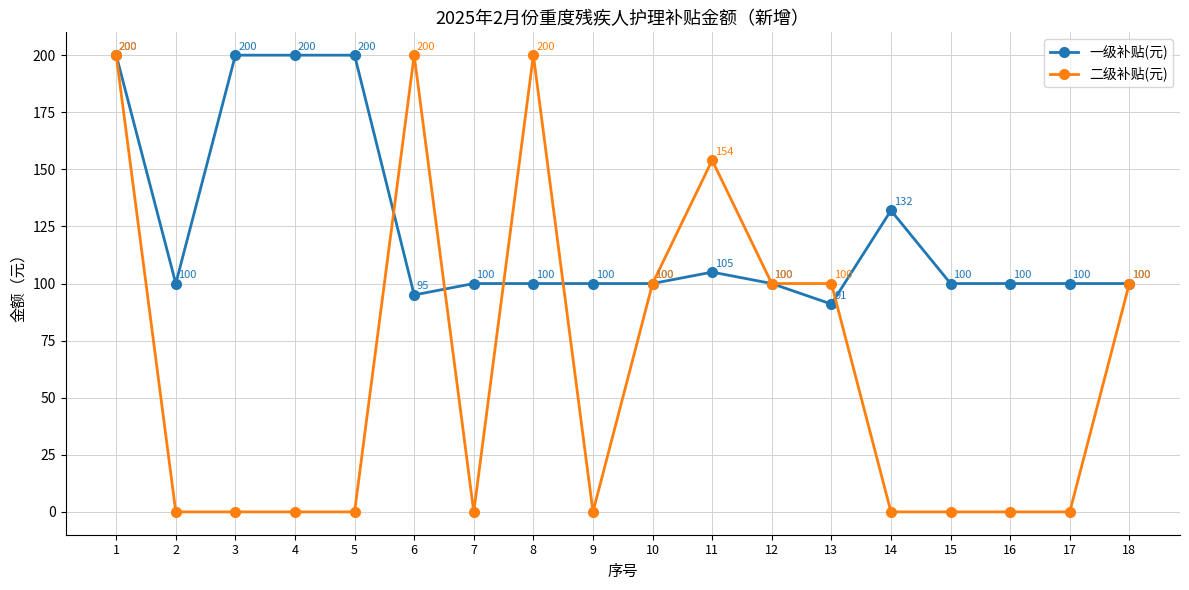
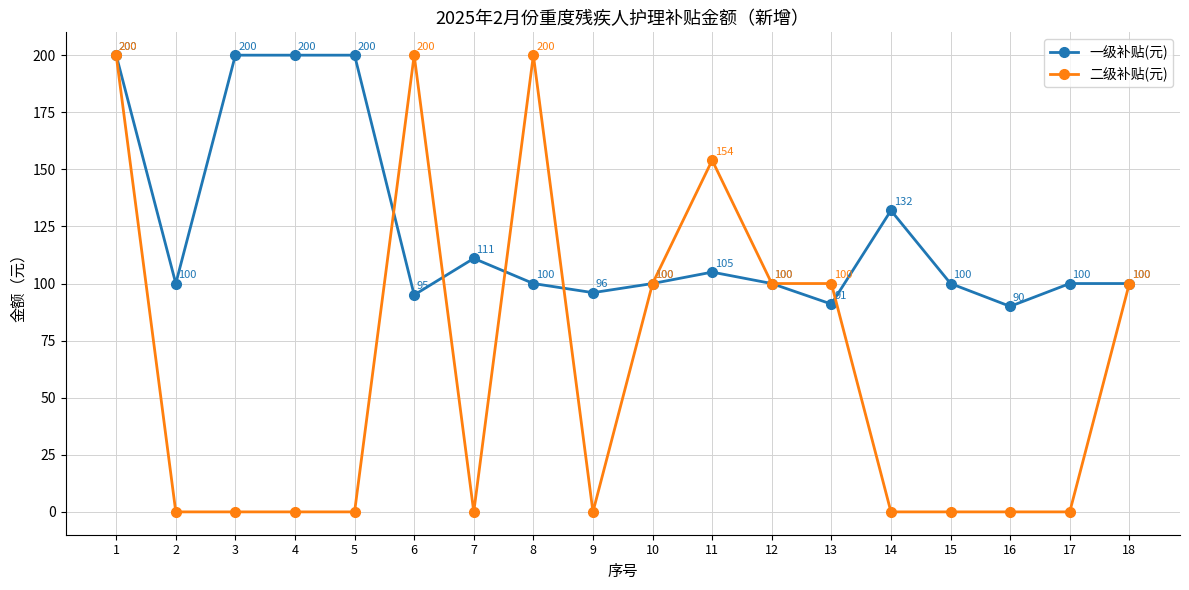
  {
    "一级补贴(元)": {
      "2": 100,
      "3": 200,
      "4": 200,
      "5": 200,
      "6": 95,
-     "7": 100,
+     "7": 111,
      "8": 100,
-     "9": 100,
+     "9": 96,
      "11": 105,
      "13": 91,
      "14": 132,
      "15": 100,
-     "16": 100,
+     "16": 90,
      "17": 100
    },
    "二级补贴(元)": {
      "6": 200,
      "8": 200,
      "11": 154,
      "13": 100
    }
  }
